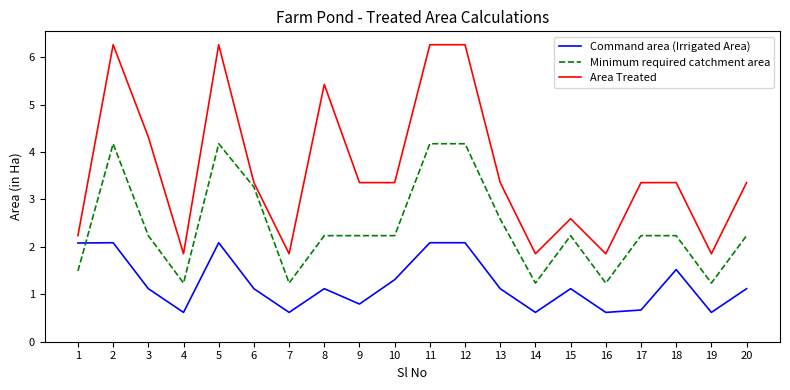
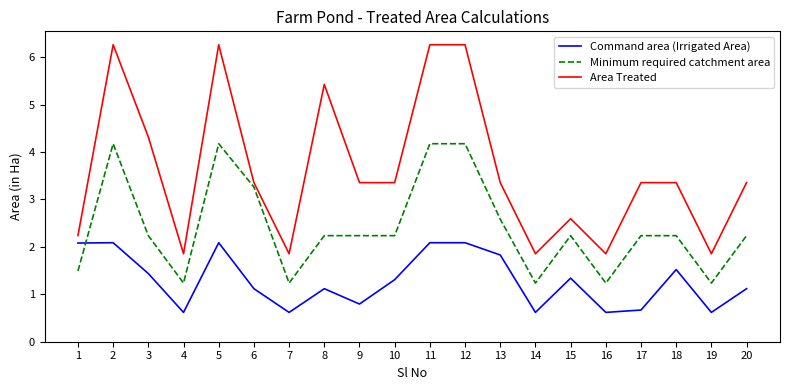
  {
    "Command area (Irrigated Area)": {
      "1": 2.1,
      "2": 2.1,
-     "3": 1.1,
+     "3": 1.4,
      "4": 0.6,
      "5": 2.1,
      "6": 1.1,
      "7": 0.6,
      "8": 1.1,
      "9": 0.8,
      "10": 1.3,
      "11": 2.1,
      "12": 2.1,
-     "13": 1.1,
+     "13": 1.8,
      "14": 0.6,
-     "15": 1.1,
+     "15": 1.3,
      "16": 0.6,
      "17": 0.7,
      "18": 1.5,
      "19": 0.6,
      "20": 1.1
    },
    "Minimum required catchment area": {
      "1": 1.5,
      "2": 4.2,
      "3": 2.2,
      "4": 1.2,
      "5": 4.2,
      "6": 3.3,
      "7": 1.2,
      "8": 2.2,
      "9": 2.2,
      "10": 2.2,
      "11": 4.2,
      "12": 4.2,
      "13": 2.6,
      "14": 1.2,
      "15": 2.2,
      "16": 1.2,
      "17": 2.2,
      "18": 2.2,
      "19": 1.2,
      "20": 2.2
    },
    "Area Treated": {
      "1": 2.2,
      "2": 6.3,
      "3": 4.3,
      "4": 1.9,
      "5": 6.3,
      "6": 3.4,
      "7": 1.9,
      "8": 5.4,
      "9": 3.4,
      "10": 3.4,
      "11": 6.3,
      "12": 6.3,
      "13": 3.4,
      "14": 1.9,
      "15": 2.6,
      "16": 1.9,
      "17": 3.4,
      "18": 3.4,
      "19": 1.9,
      "20": 3.4
    }
  }
